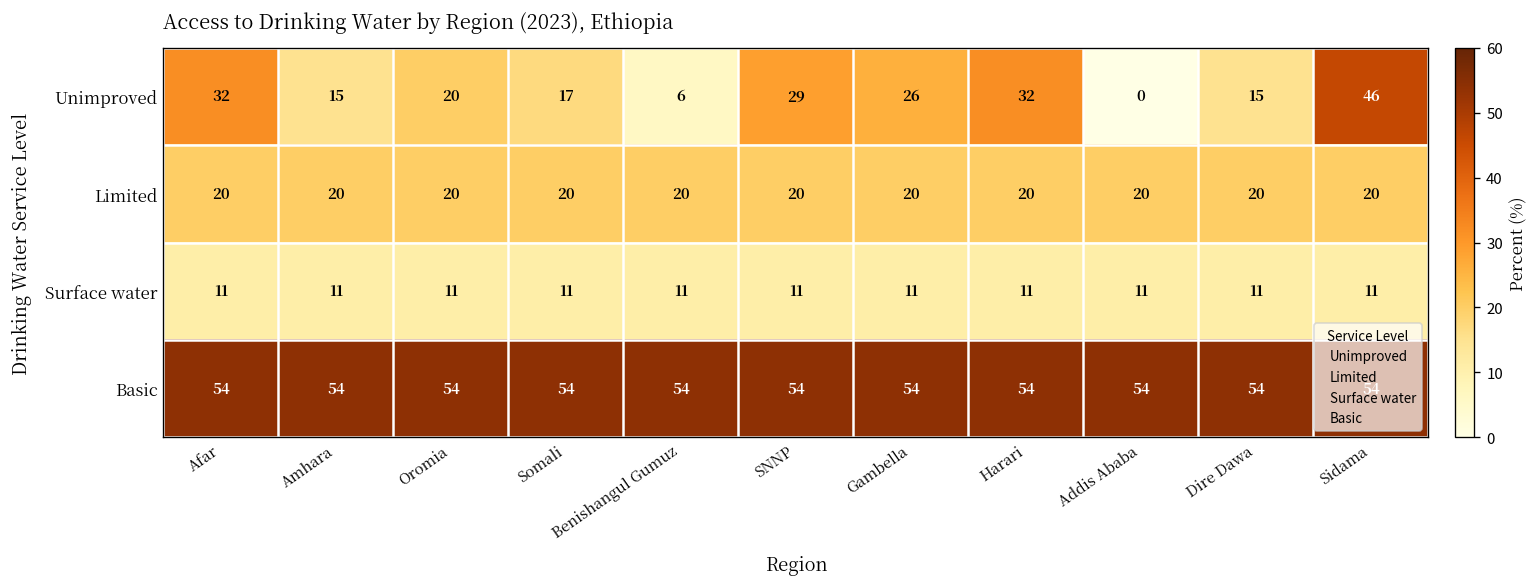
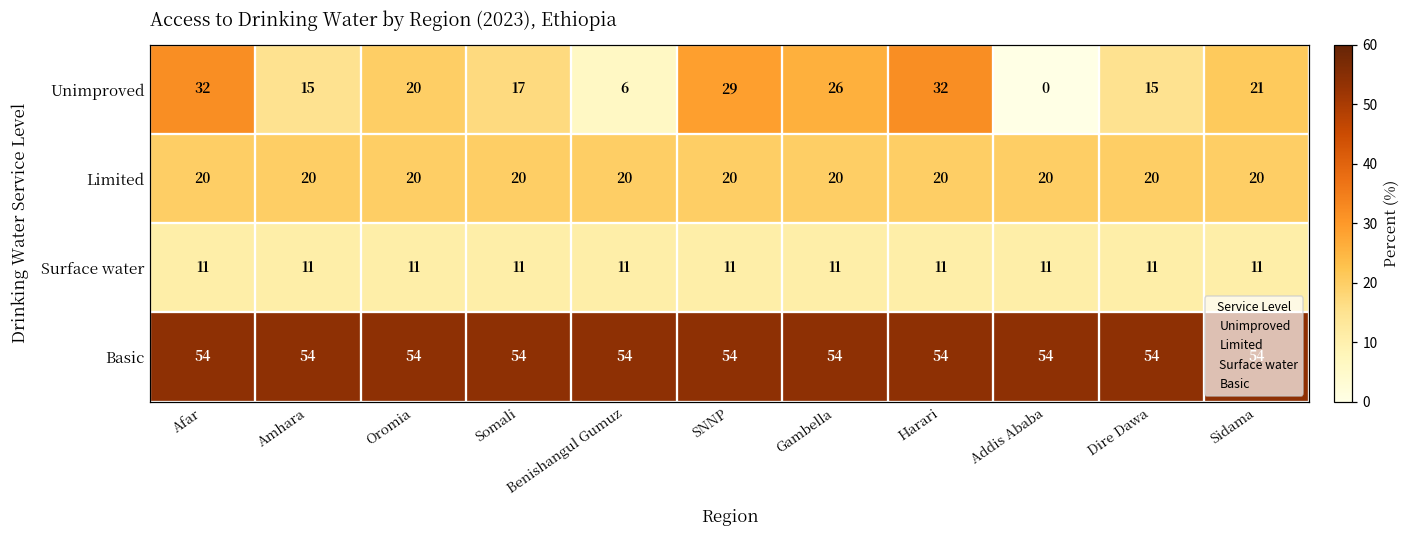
  {
    "Unimproved": {
      "Afar": 32,
      "Amhara": 15,
      "Oromia": 20,
      "Somali": 17,
      "Benishangul Gumuz": 6,
      "SNNP": 29,
      "Gambella": 26,
      "Harari": 32,
      "Addis Ababa": 0,
      "Dire Dawa": 15,
-     "Sidama": 46
+     "Sidama": 21
    },
    "Limited": {
      "Afar": 20,
      "Amhara": 20,
      "Oromia": 20,
      "Somali": 20,
      "Benishangul Gumuz": 20,
      "SNNP": 20,
      "Gambella": 20,
      "Harari": 20,
      "Addis Ababa": 20,
      "Dire Dawa": 20,
      "Sidama": 20
    },
    "Surface water": {
      "Afar": 11,
      "Amhara": 11,
      "Oromia": 11,
      "Somali": 11,
      "Benishangul Gumuz": 11,
      "SNNP": 11,
      "Gambella": 11,
      "Harari": 11,
      "Addis Ababa": 11,
      "Dire Dawa": 11,
      "Sidama": 11
    },
    "Basic": {
      "Afar": 54,
      "Amhara": 54,
      "Oromia": 54,
      "Somali": 54,
      "Benishangul Gumuz": 54,
      "SNNP": 54,
      "Gambella": 54,
      "Harari": 54,
      "Addis Ababa": 54,
      "Dire Dawa": 54
    }
  }
